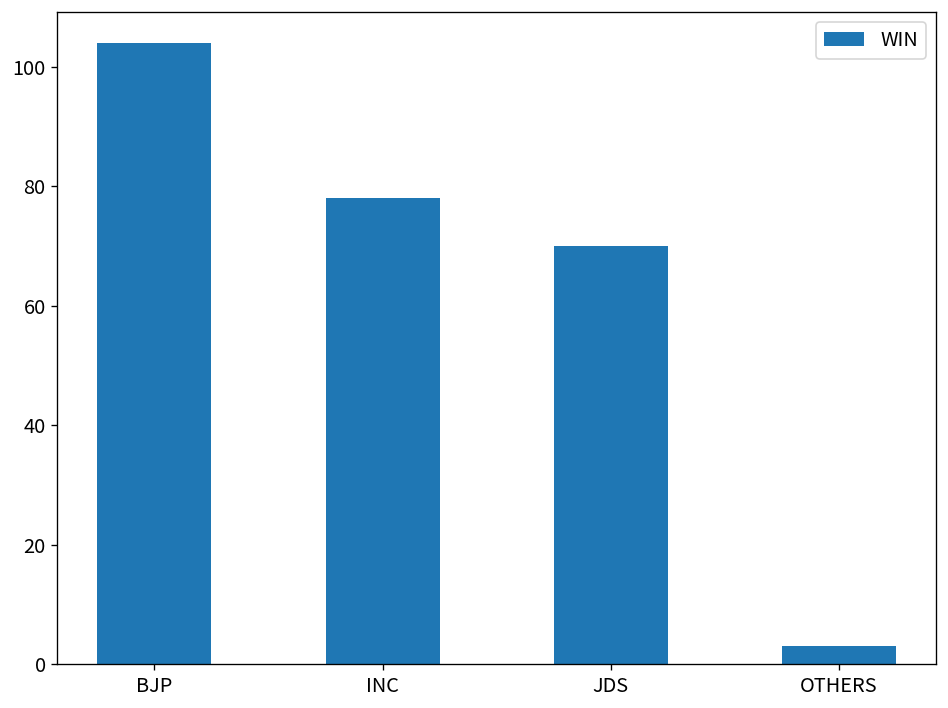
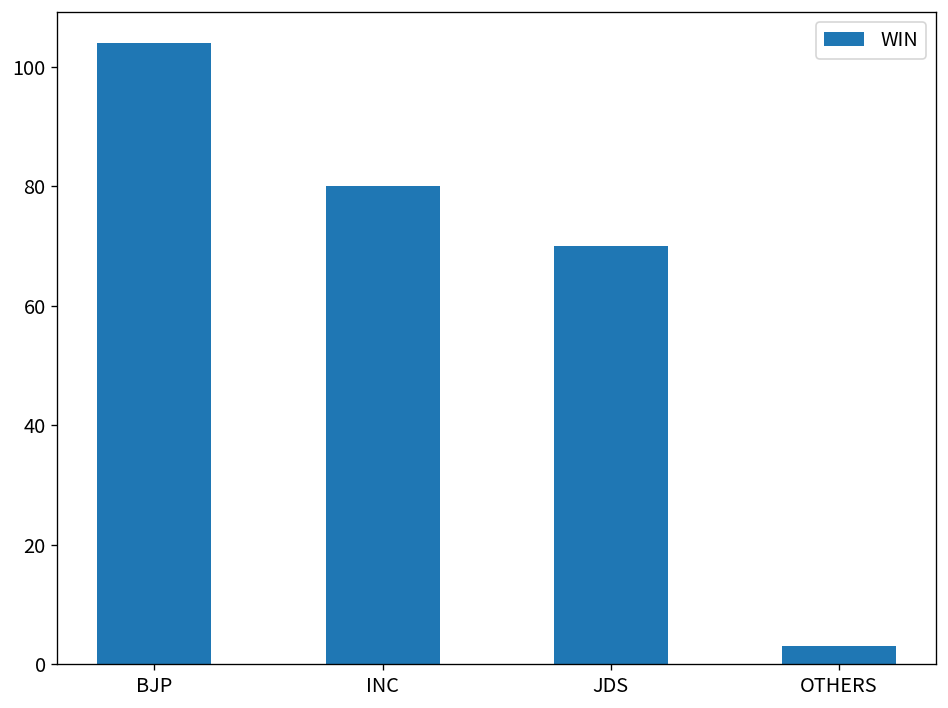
  {
    "BJP": 104,
-   "INC": 78,
+   "INC": 80,
    "JDS": 70,
    "OTHERS": 3
  }
